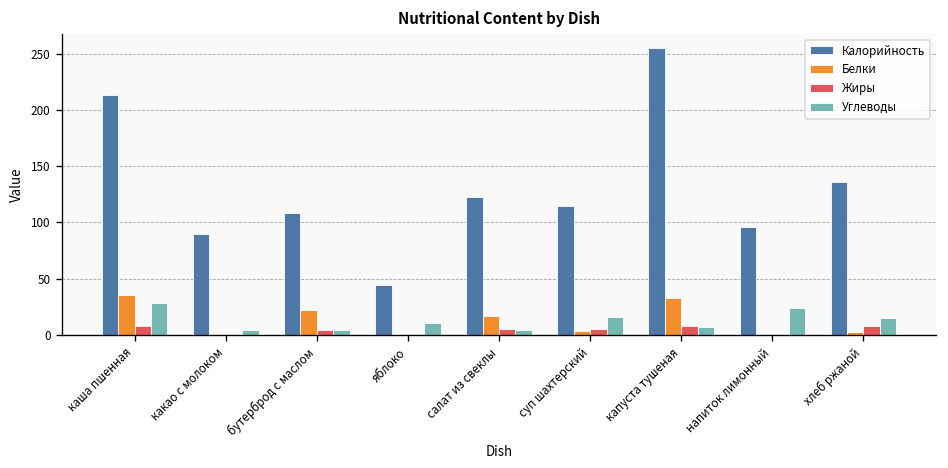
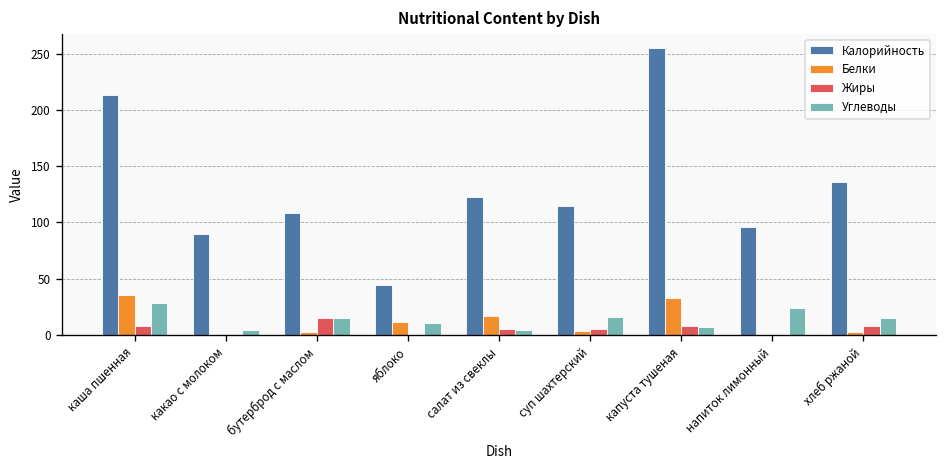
  {
    "Калорийность": {
      "каша пшенная": 210,
      "какао с молоком": 90,
      "бутерброд с маслом": 110,
      "яблоко": 40,
      "салат из свеклы": 120,
      "суп шахтерский": 120,
      "капуста тушеная": 260,
      "напиток лимонный": 100,
      "хлеб ржаной": 140
    },
    "Белки": {
      "каша пшенная": 40,
-     "бутерброд с маслом": 20,
-     "яблоко": 0,
+     "бутерброд с маслом": 0,
+     "яблоко": 10,
      "салат из свеклы": 20,
      "суп шахтерский": 0,
      "капуста тушеная": 30
    },
    "Жиры": {
      "каша пшенная": 10,
-     "бутерброд с маслом": 0,
+     "бутерброд с маслом": 20,
      "яблоко": 0,
      "салат из свеклы": 10,
      "суп шахтерский": 10,
      "капуста тушеная": 10,
      "напиток лимонный": 0,
      "хлеб ржаной": 10
    },
    "Углеводы": {
      "каша пшенная": 30,
      "какао с молоком": 0,
-     "бутерброд с маслом": 0,
+     "бутерброд с маслом": 20,
      "яблоко": 10,
      "салат из свеклы": 0,
      "суп шахтерский": 20,
      "капуста тушеная": 10,
      "напиток лимонный": 20,
      "хлеб ржаной": 20
    }
  }
